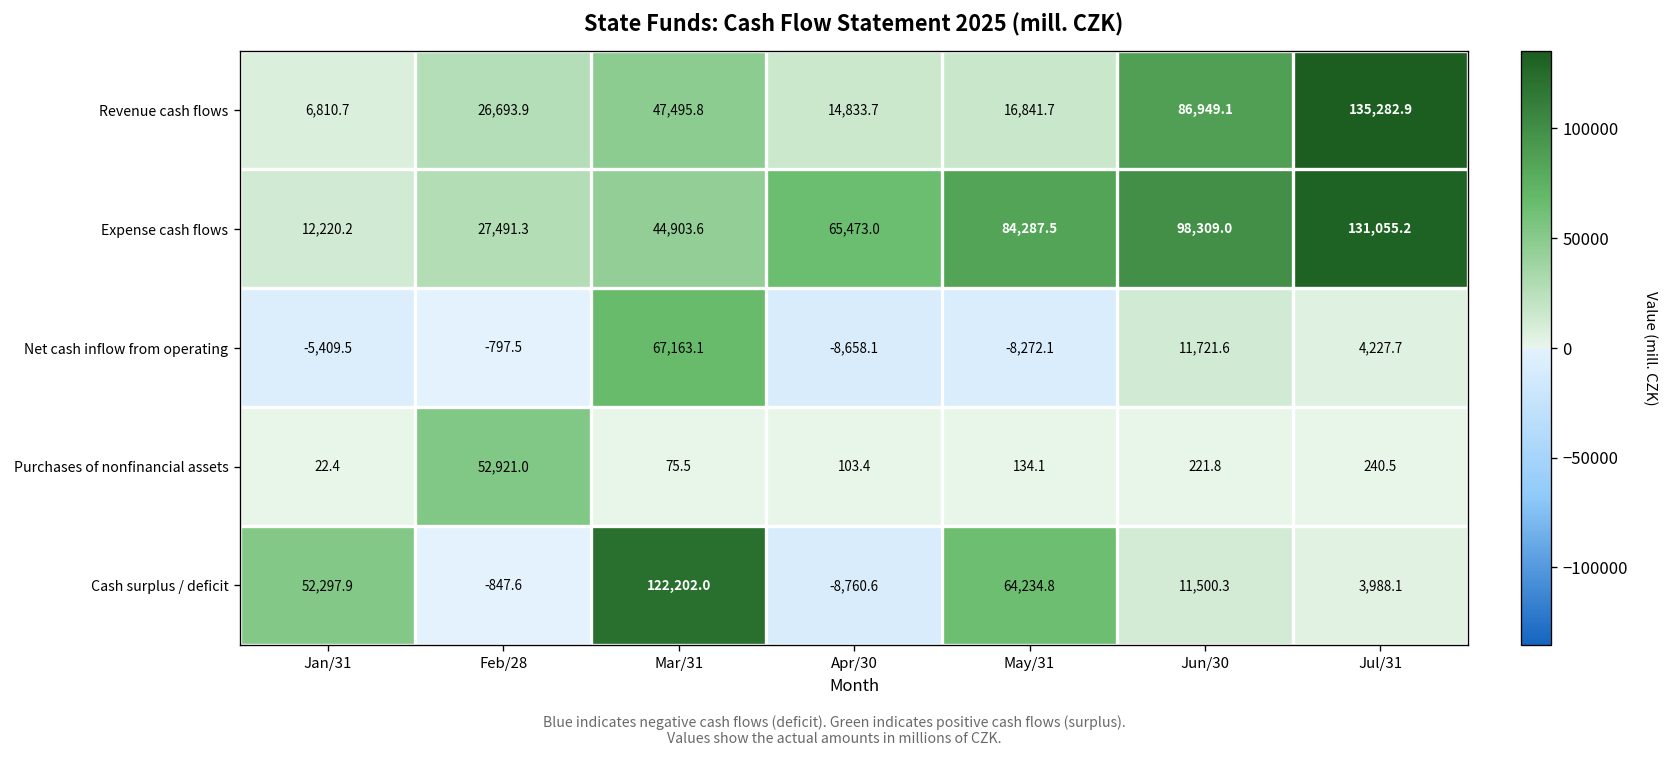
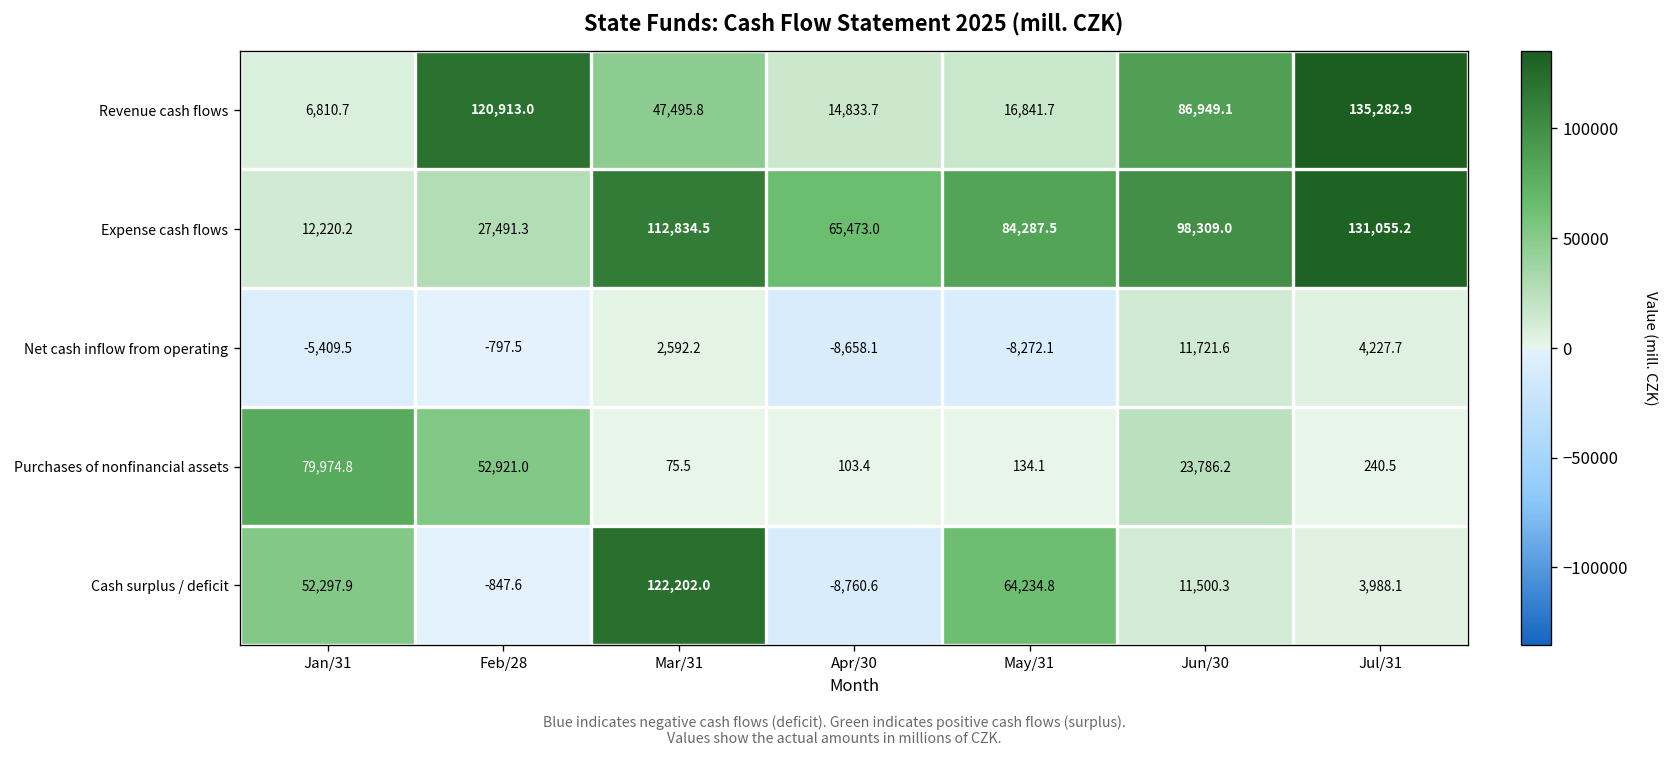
  {
    "Revenue cash flows": {
      "Jan/31": "6,810.7",
-     "Feb/28": "26,693.9",
+     "Feb/28": "120,913.0",
      "Mar/31": "47,495.8",
      "Apr/30": "14,833.7",
      "May/31": "16,841.7",
      "Jun/30": "86,949.1",
      "Jul/31": "135,282.9"
    },
    "Expense cash flows": {
      "Jan/31": "12,220.2",
      "Feb/28": "27,491.3",
-     "Mar/31": "44,903.6",
+     "Mar/31": "112,834.5",
      "Apr/30": "65,473.0",
      "May/31": "84,287.5",
      "Jun/30": "98,309.0",
      "Jul/31": "131,055.2"
    },
    "Net cash inflow from operating": {
      "Jan/31": "-5,409.5",
      "Feb/28": "-797.5",
-     "Mar/31": "67,163.1",
+     "Mar/31": "2,592.2",
      "Apr/30": "-8,658.1",
      "May/31": "-8,272.1",
      "Jun/30": "11,721.6",
      "Jul/31": "4,227.7"
    },
    "Purchases of nonfinancial assets": {
-     "Jan/31": "22.4",
+     "Jan/31": "79,974.8",
      "Feb/28": "52,921.0",
      "Mar/31": "75.5",
      "Apr/30": "103.4",
      "May/31": "134.1",
-     "Jun/30": "221.8",
+     "Jun/30": "23,786.2",
      "Jul/31": "240.5"
    },
    "Cash surplus / deficit": {
      "Jan/31": "52,297.9",
      "Feb/28": "-847.6",
      "Mar/31": "122,202.0",
      "Apr/30": "-8,760.6",
      "May/31": "64,234.8",
      "Jun/30": "11,500.3",
      "Jul/31": "3,988.1"
    }
  }
